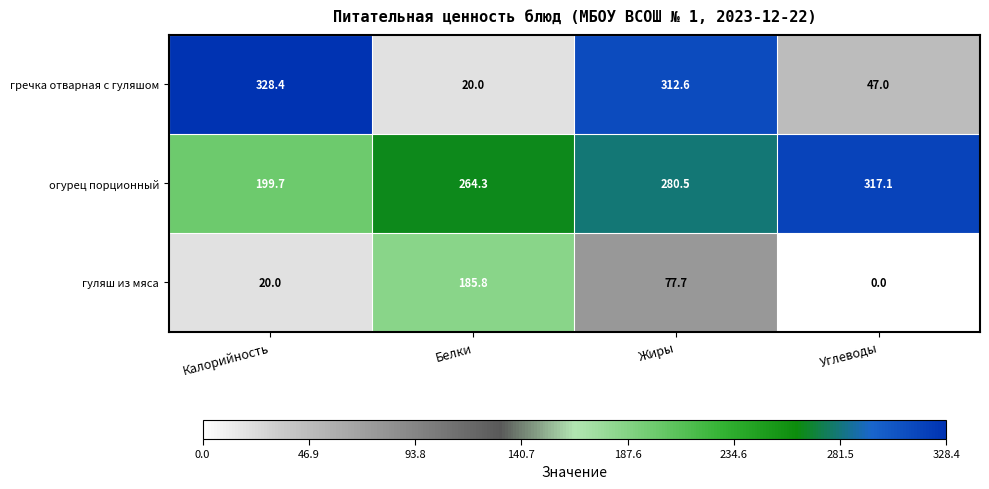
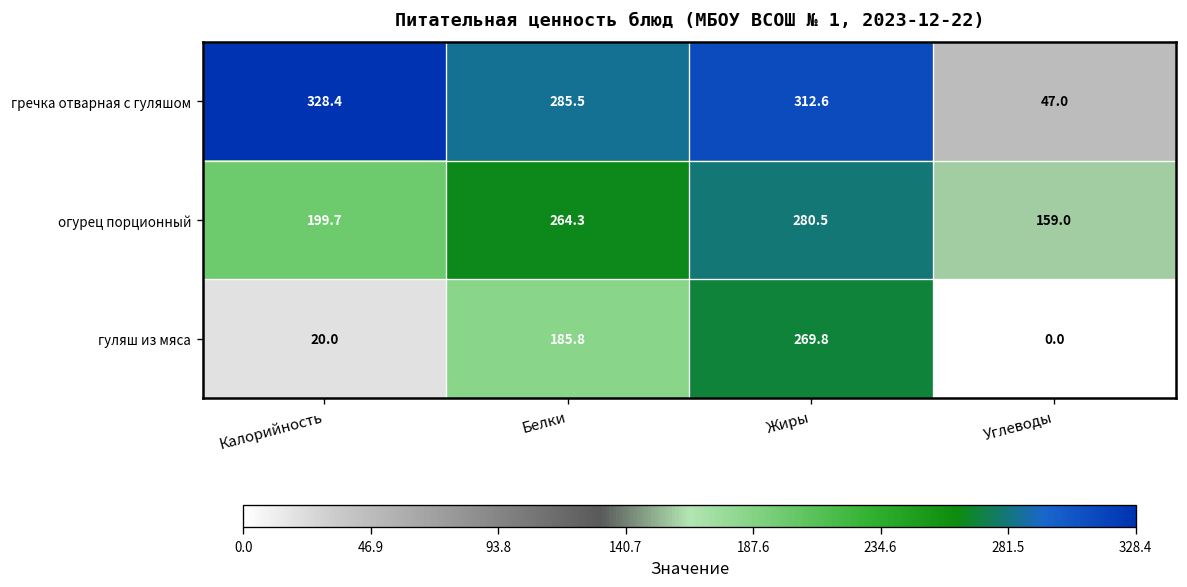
  {
    "гречка отварная с гуляшом": {
      "Калорийность": 328.4,
-     "Белки": 20.0,
+     "Белки": 285.5,
      "Жиры": 312.6,
      "Углеводы": 47.0
    },
    "огурец порционный": {
      "Калорийность": 199.7,
      "Белки": 264.3,
      "Жиры": 280.5,
-     "Углеводы": 317.1
+     "Углеводы": 159.0
    },
    "гуляш из мяса": {
      "Калорийность": 20.0,
      "Белки": 185.8,
-     "Жиры": 77.7,
+     "Жиры": 269.8,
      "Углеводы": 0.0
    }
  }
